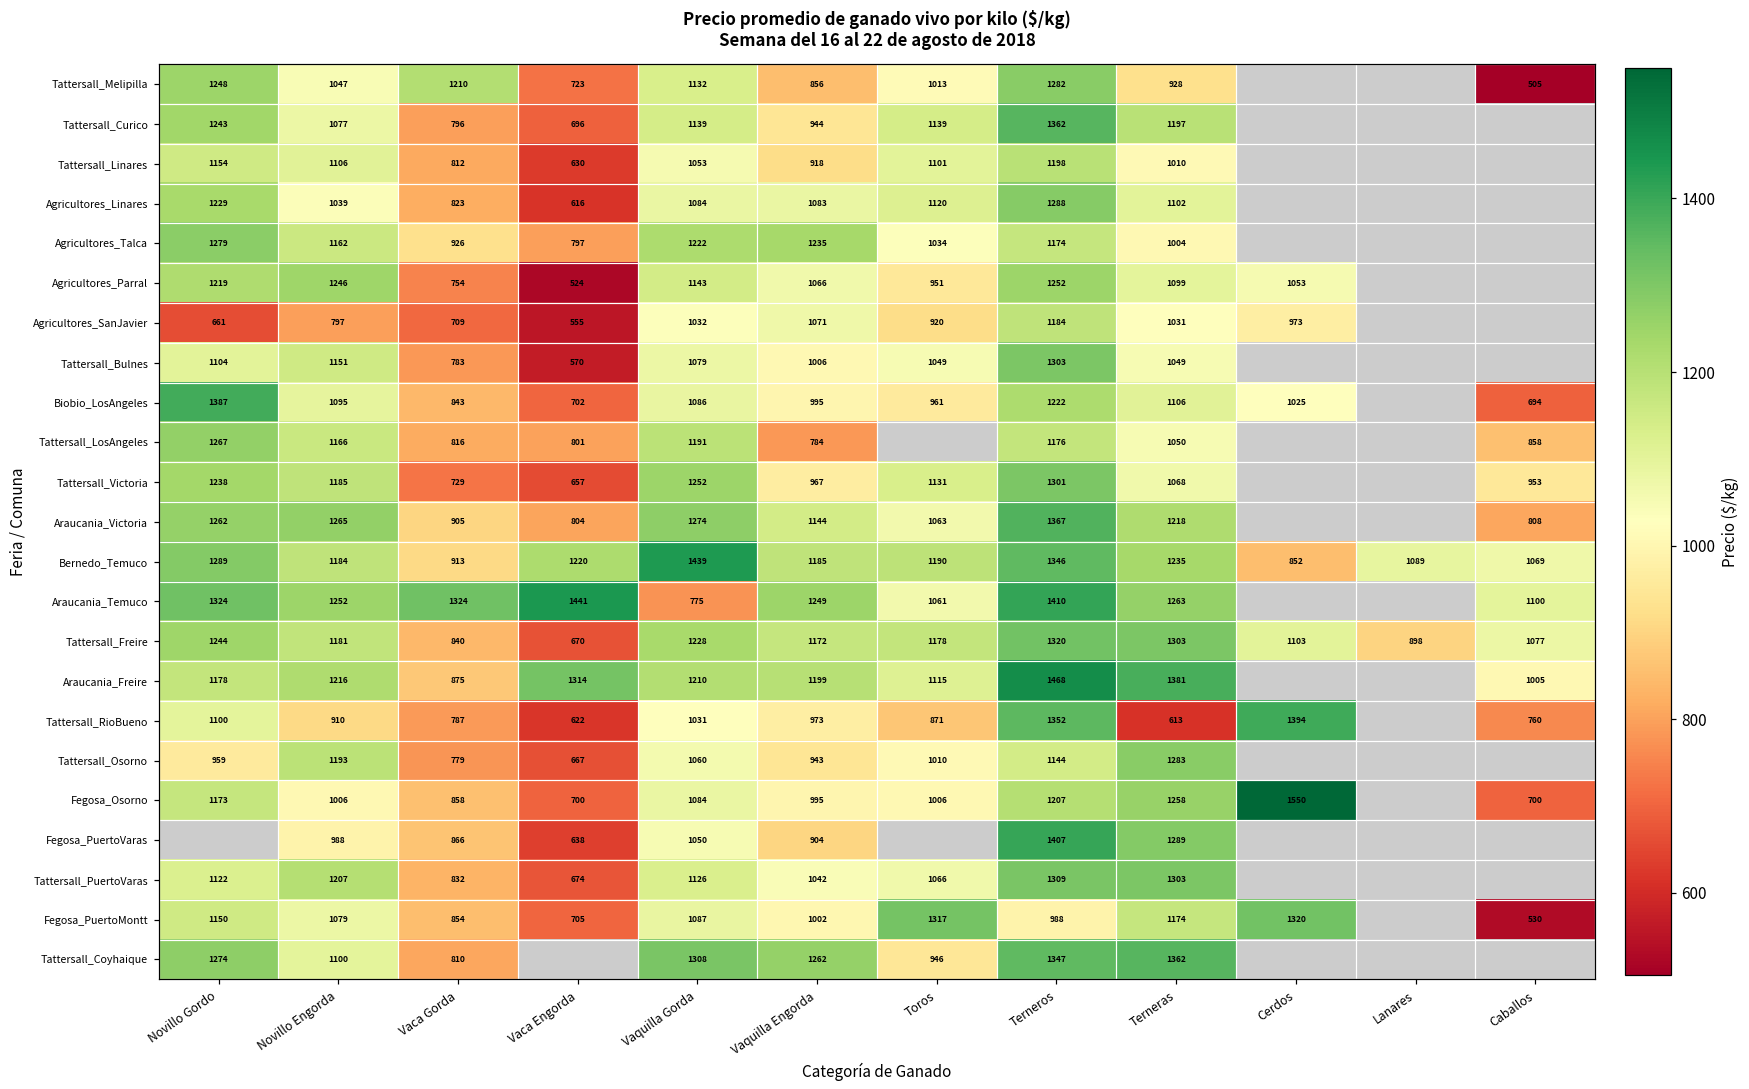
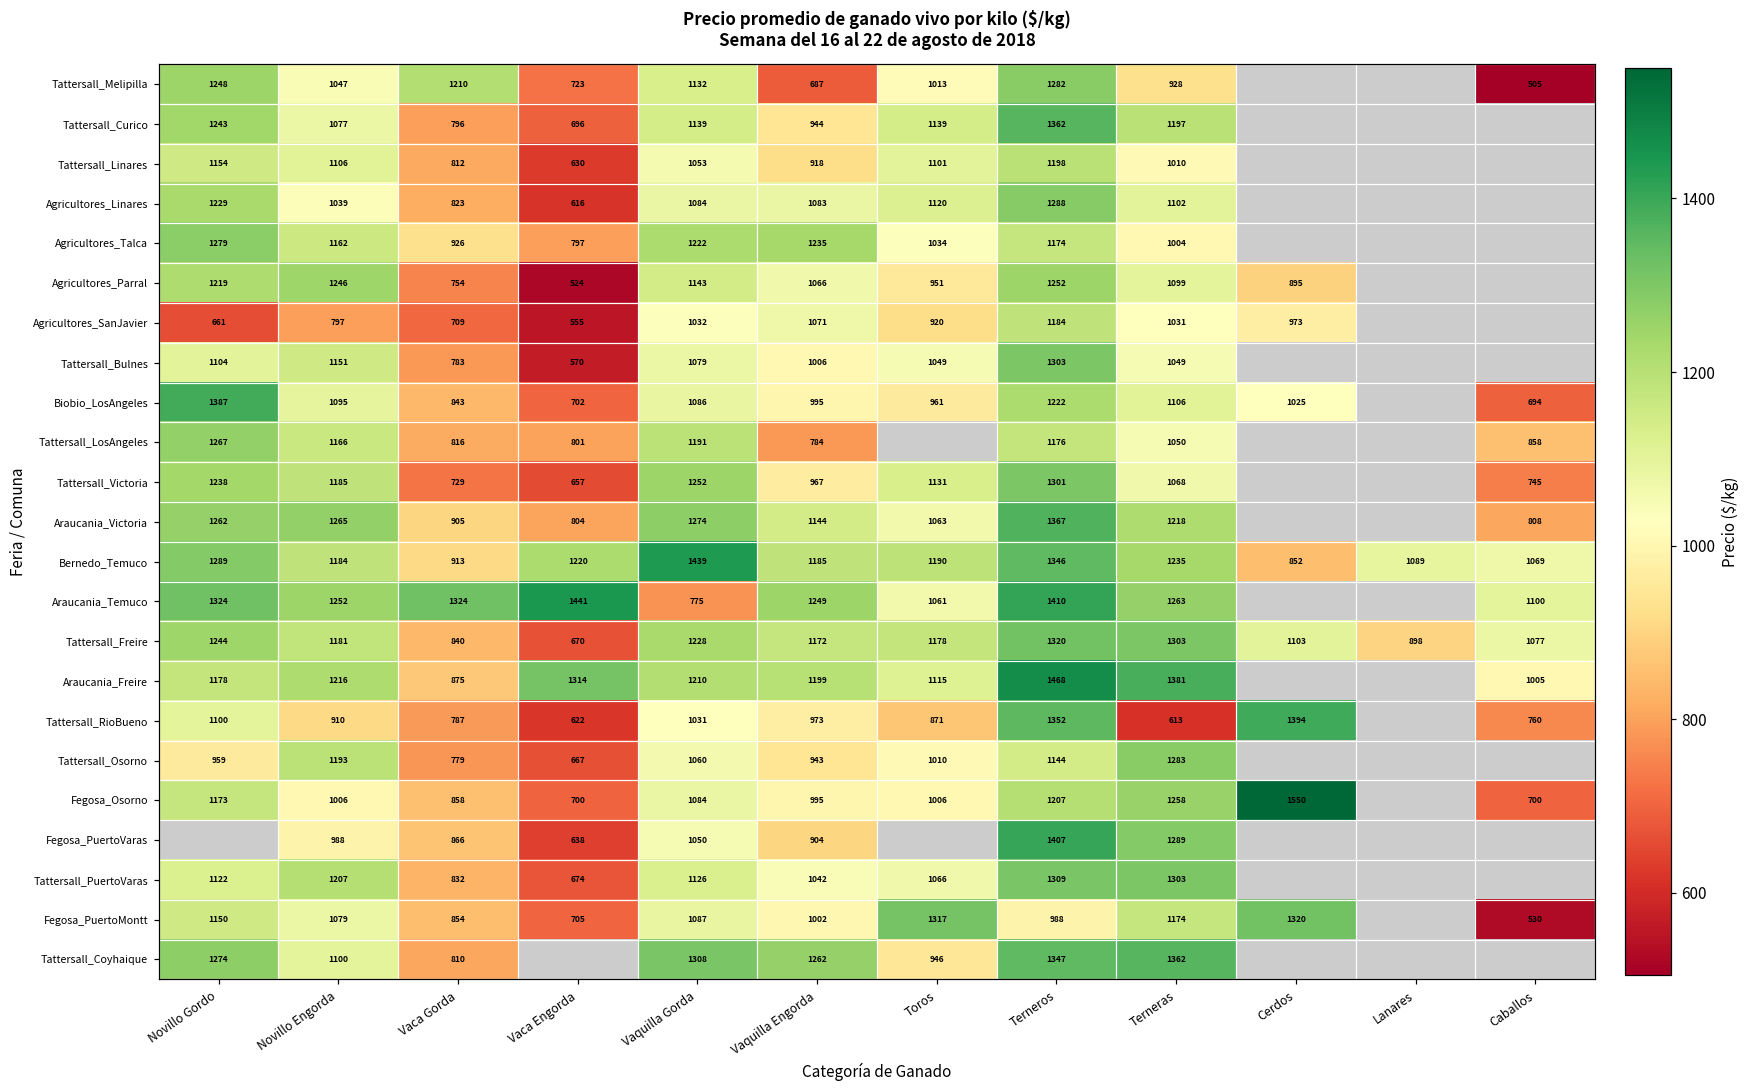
  {
    "Tattersall_Melipilla": {
      "Novillo Gordo": 1248,
      "Novillo Engorda": 1047,
      "Vaca Gorda": 1210,
      "Vaca Engorda": 723,
      "Vaquilla Gorda": 1132,
-     "Vaquilla Engorda": 856,
+     "Vaquilla Engorda": 687,
      "Toros": 1013,
      "Terneros": 1282,
      "Terneras": 928,
      "Caballos": 505
    },
    "Agricultores_Parral": {
      "Novillo Gordo": 1219,
      "Novillo Engorda": 1246,
      "Vaca Gorda": 754,
      "Vaca Engorda": 524,
      "Vaquilla Gorda": 1143,
      "Vaquilla Engorda": 1066,
      "Toros": 951,
      "Terneros": 1252,
      "Terneras": 1099,
-     "Cerdos": 1053
+     "Cerdos": 895
    },
    "Tattersall_Victoria": {
      "Novillo Gordo": 1238,
      "Novillo Engorda": 1185,
      "Vaca Gorda": 729,
      "Vaca Engorda": 657,
      "Vaquilla Gorda": 1252,
      "Vaquilla Engorda": 967,
      "Toros": 1131,
      "Terneros": 1301,
      "Terneras": 1068,
-     "Caballos": 953
+     "Caballos": 745
    }
  }
